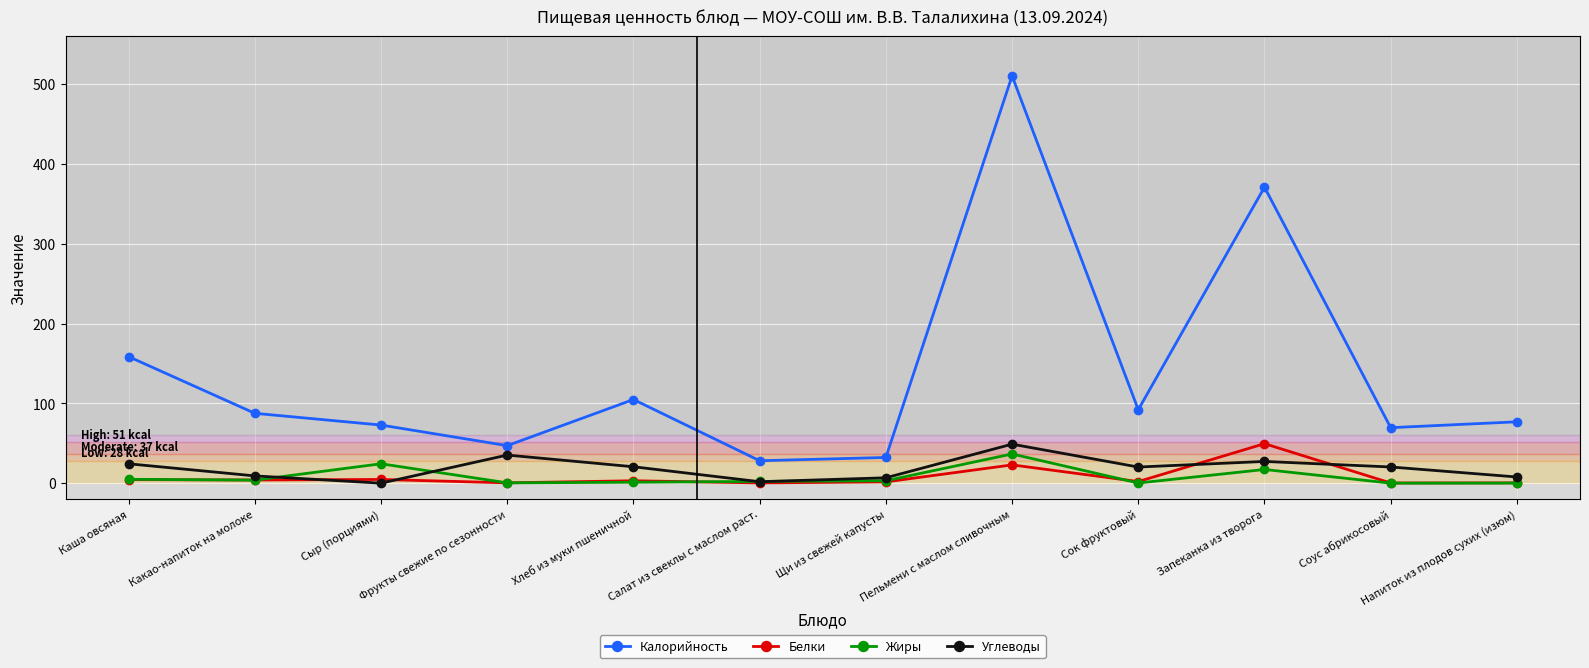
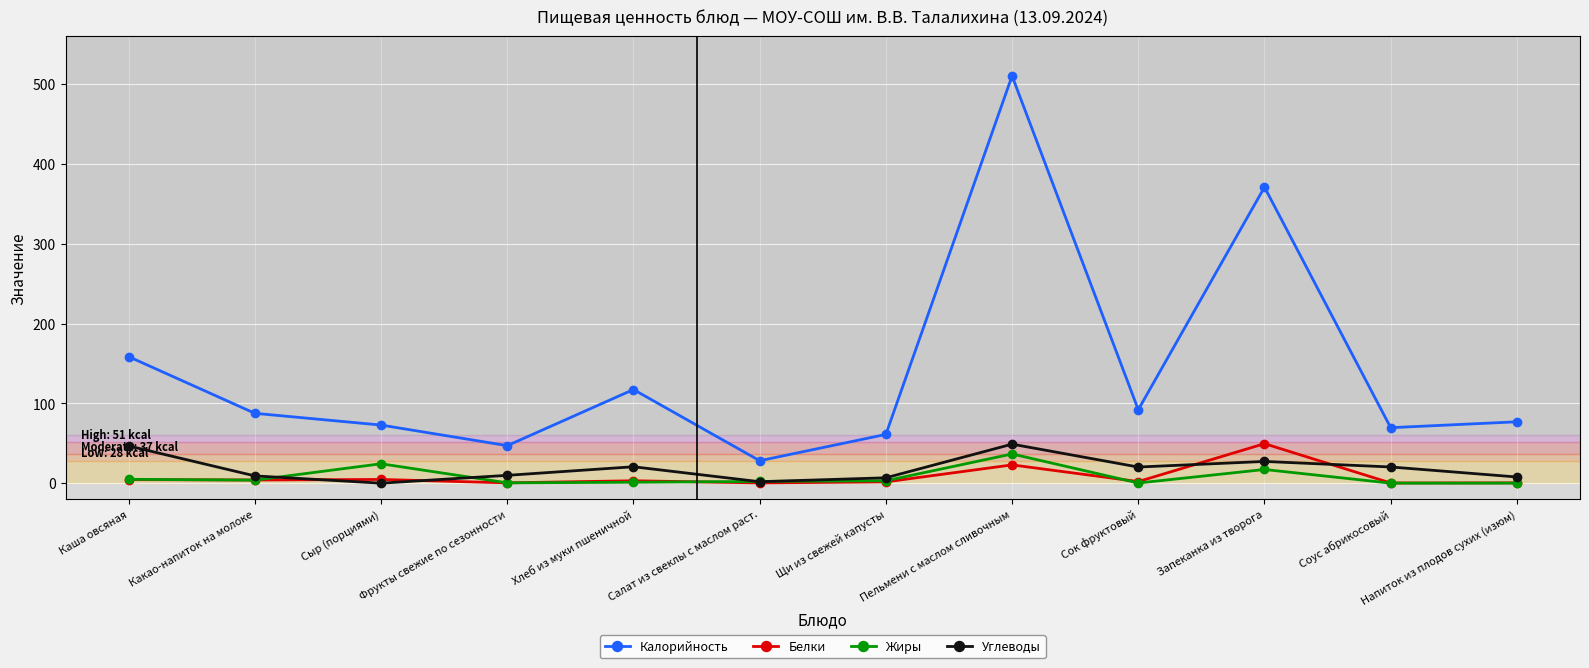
  {
    "Калорийность": {
      "Каша овсяная": 160,
      "Какао-напиток на молоке": 90,
      "Сыр (порциями)": 70,
      "Фрукты свежие по сезонности": 50,
-     "Хлеб из муки пшеничной": 100,
+     "Хлеб из муки пшеничной": 120,
      "Салат из свеклы с маслом раст.": 30,
-     "Щи из свежей капусты": 30,
+     "Щи из свежей капусты": 60,
      "Пельмени с маслом сливочным": 510,
      "Сок фруктовый": 90,
      "Запеканка из творога": 370,
      "Соус абрикосовый": 70,
      "Напиток из плодов сухих (изюм)": 80
    },
    "Белки": {
      "Сыр (порциями)": 0,
      "Пельмени с маслом сливочным": 20,
      "Запеканка из творога": 50
    },
    "Жиры": {
      "Сыр (порциями)": 20,
      "Пельмени с маслом сливочным": 40,
      "Запеканка из творога": 20
    },
    "Углеводы": {
-     "Каша овсяная": 20,
+     "Каша овсяная": 50,
      "Какао-напиток на молоке": 10,
      "Сыр (порциями)": 0,
-     "Фрукты свежие по сезонности": 40,
+     "Фрукты свежие по сезонности": 10,
      "Хлеб из муки пшеничной": 20,
      "Щи из свежей капусты": 10,
      "Пельмени с маслом сливочным": 50,
      "Сок фруктовый": 20,
      "Запеканка из творога": 30,
      "Соус абрикосовый": 20,
      "Напиток из плодов сухих (изюм)": 10
    }
  }
